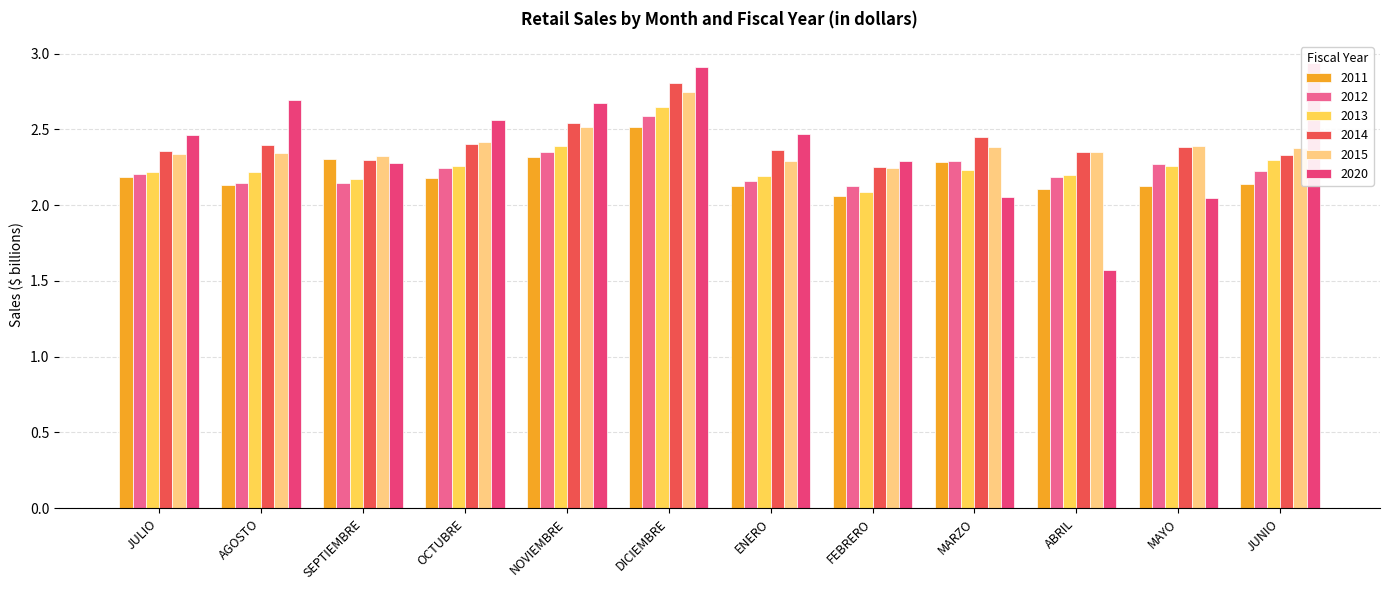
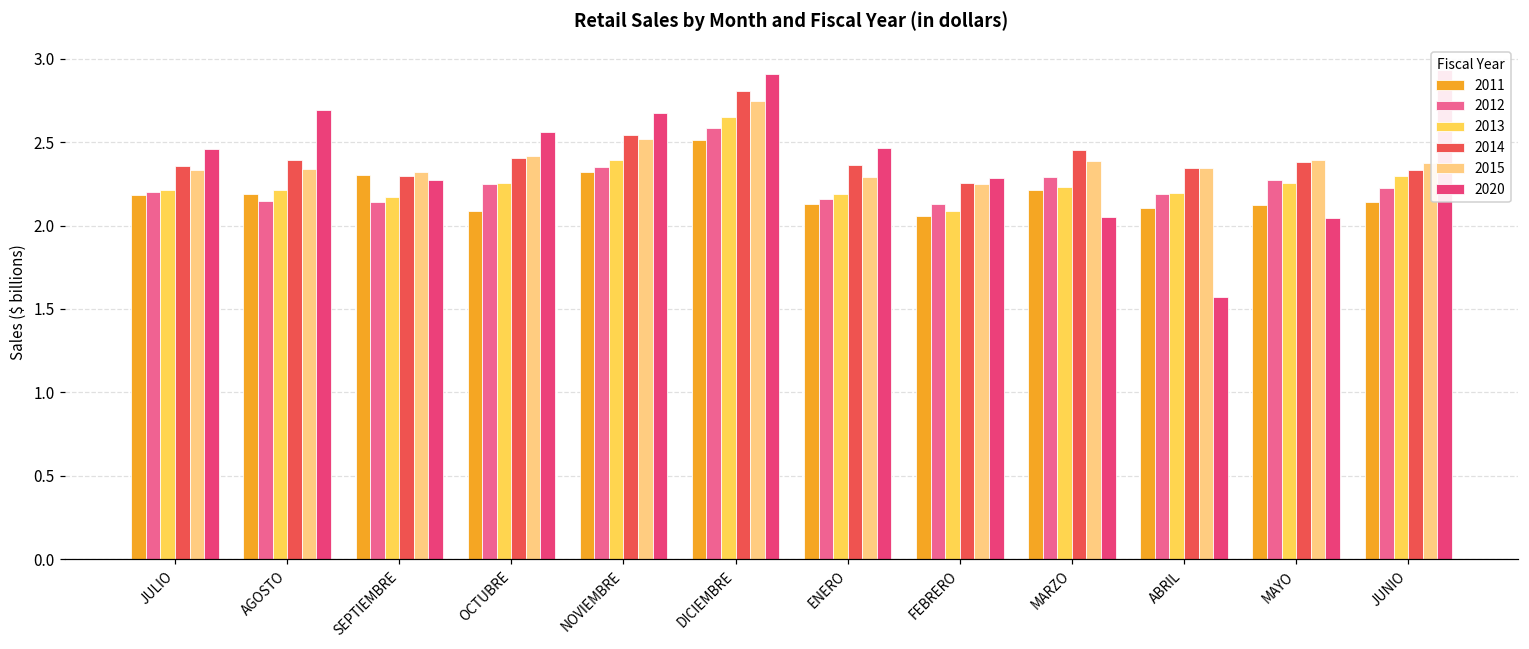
  {
    "2011": {
      "JULIO": 2.18,
-     "AGOSTO": 2.13,
+     "AGOSTO": 2.19,
      "SEPTIEMBRE": 2.30,
-     "OCTUBRE": 2.18,
+     "OCTUBRE": 2.09,
      "NOVIEMBRE": 2.32,
      "DICIEMBRE": 2.51,
      "ENERO": 2.13,
      "FEBRERO": 2.06,
-     "MARZO": 2.28,
+     "MARZO": 2.21,
      "ABRIL": 2.11,
      "MAYO": 2.12,
      "JUNIO": 2.14
    }
  }
